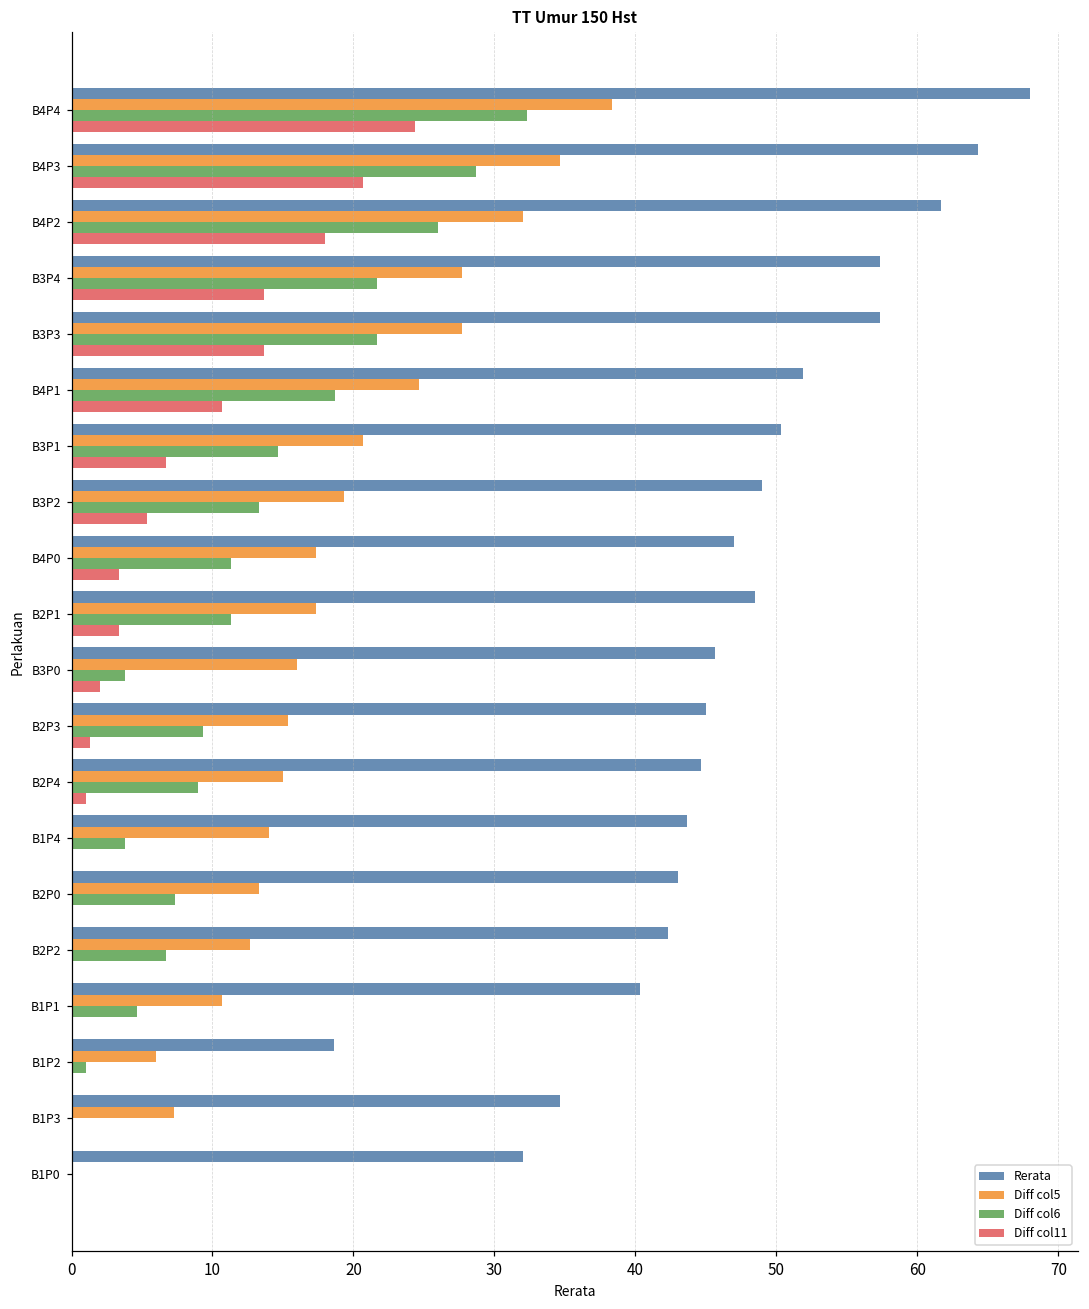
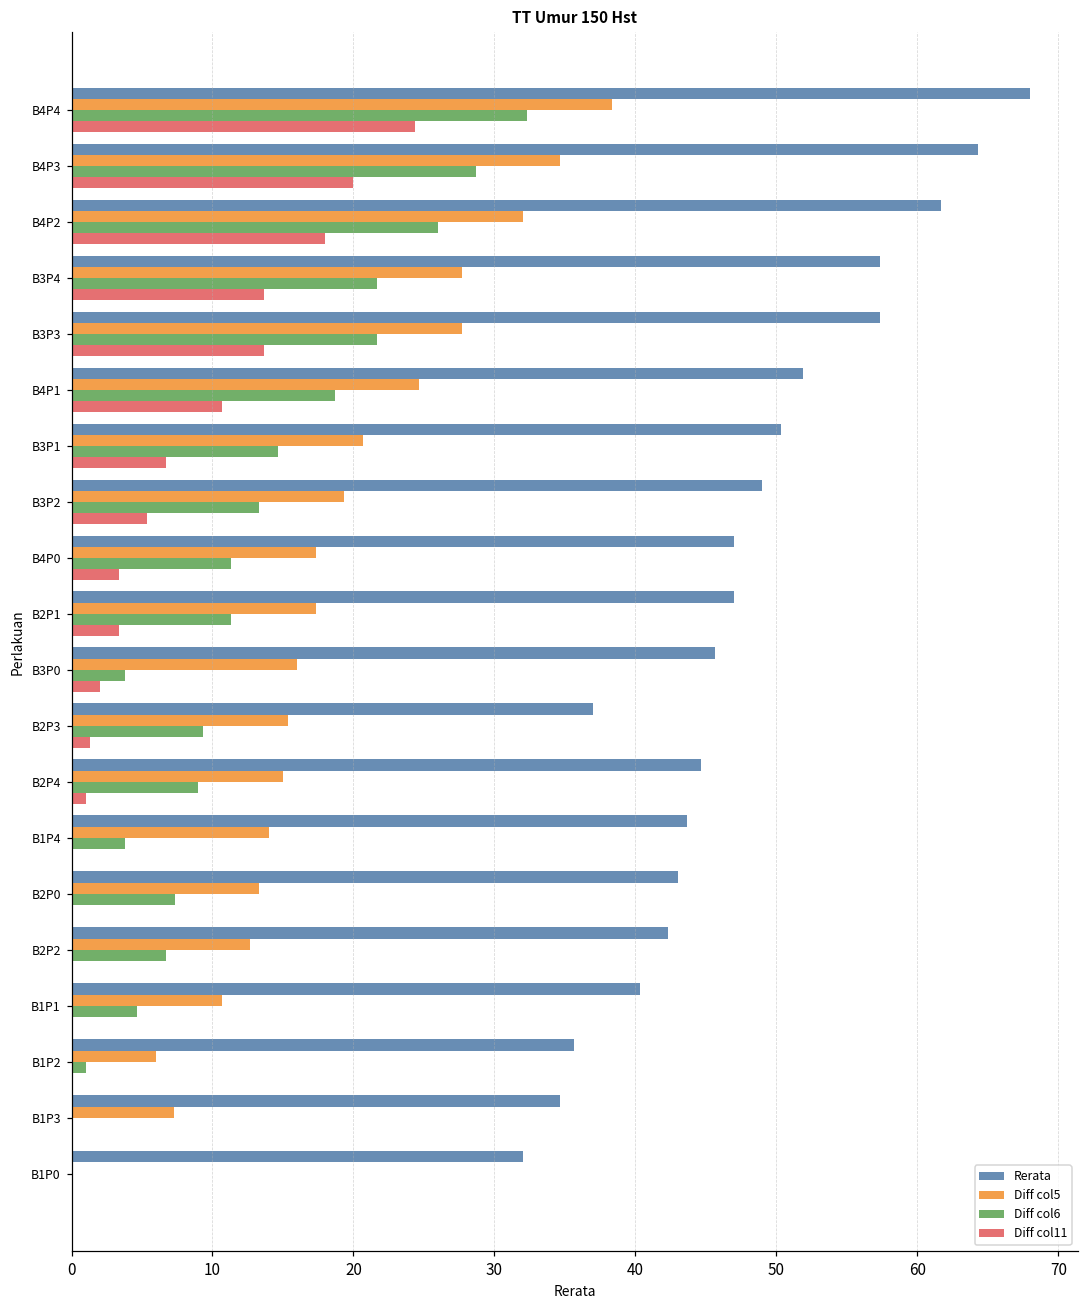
  {
    "Rerata": {
      "B4P4": 68.0,
      "B4P3": 64.3,
      "B4P2": 61.7,
      "B3P4": 57.3,
      "B3P3": 57.3,
      "B4P1": 51.9,
      "B3P1": 50.3,
      "B3P2": 49.0,
      "B4P0": 47.0,
-     "B2P1": 48.5,
+     "B2P1": 47.0,
      "B3P0": 45.7,
-     "B2P3": 45,
+     "B2P3": 37,
      "B2P4": 44.7,
      "B1P4": 43.7,
      "B2P0": 43.0,
      "B2P2": 42.3,
      "B1P1": 40.3,
-     "B1P2": 18.6,
+     "B1P2": 35.7,
      "B1P3": 34.7,
      "B1P0": 32.1
    },
    "Diff col5": {
      "B4P4": 38.3,
      "B4P3": 34.7,
      "B4P2": 32.0,
      "B3P4": 27.7,
      "B3P3": 27.7,
      "B4P1": 24.7,
      "B3P1": 20.7,
      "B3P2": 19.3,
      "B4P0": 17.3,
      "B2P1": 17.3,
      "B3P0": 16.0,
      "B2P3": 15.3,
      "B2P4": 15.0,
      "B1P4": 14.0,
      "B2P0": 13.3,
      "B2P2": 12.7,
      "B1P1": 10.7,
      "B1P2": 6.0,
      "B1P3": 7.3,
      "B1P0": 0.0
    },
    "Diff col6": {
      "B4P4": 32.3,
      "B4P3": 28.7,
      "B4P2": 26.0,
      "B3P4": 21.7,
      "B3P3": 21.7,
      "B4P1": 18.7,
      "B3P1": 14.7,
      "B3P2": 13.3,
      "B4P0": 11.3,
      "B2P1": 11.3,
      "B3P0": 3.8,
      "B2P3": 9.3,
      "B2P4": 9.0,
      "B1P4": 3.8,
      "B2P0": 7.3,
      "B2P2": 6.7,
      "B1P1": 4.7,
      "B1P2": 1.0,
      "B1P3": 0.0,
      "B1P0": 0.0
    },
    "Diff col11": {
      "B4P4": 24.3,
-     "B4P3": 20.7,
+     "B4P3": 19.9,
      "B4P2": 18.0,
      "B3P4": 13.7,
      "B3P3": 13.7,
      "B4P1": 10.7,
      "B3P1": 6.7,
      "B3P2": 5.3,
      "B4P0": 3.3,
      "B2P1": 3.3,
      "B3P0": 2.0,
      "B2P3": 1.3,
      "B2P4": 1.0,
      "B1P4": 0.0,
      "B2P0": 0.0,
      "B2P2": 0.0,
      "B1P1": 0.0,
      "B1P2": 0.0,
      "B1P3": 0.0,
      "B1P0": 0.0
    }
  }
